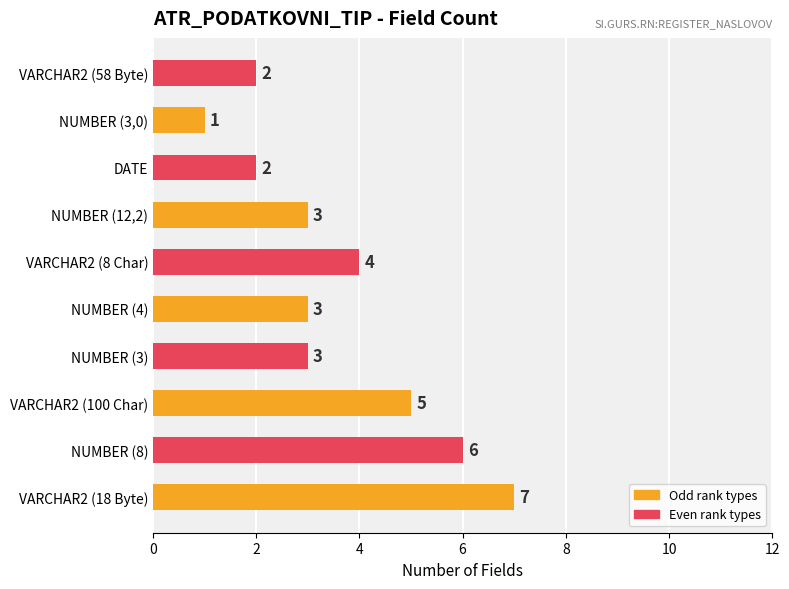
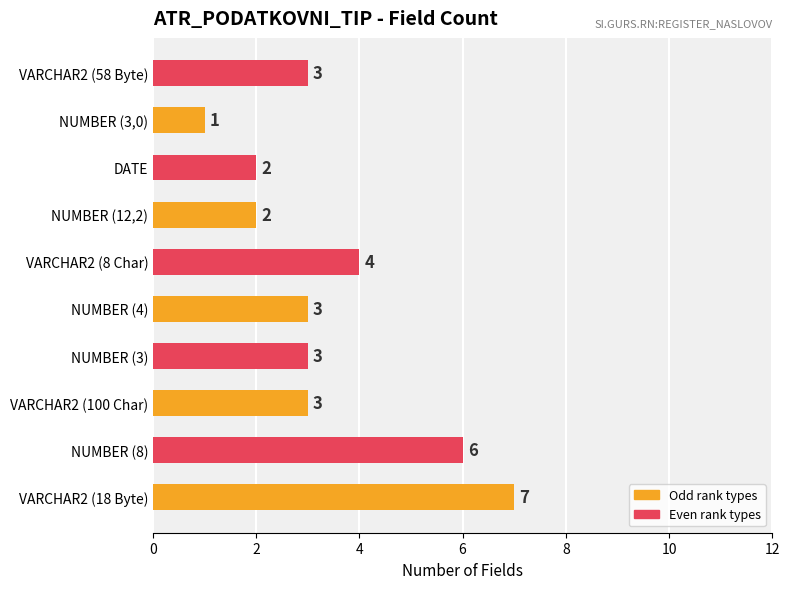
  {
-   "VARCHAR2 (58 Byte)": 2,
+   "VARCHAR2 (58 Byte)": 3,
    "NUMBER (3,0)": 1,
    "DATE": 2,
-   "NUMBER (12,2)": 3,
+   "NUMBER (12,2)": 2,
    "VARCHAR2 (8 Char)": 4,
    "NUMBER (4)": 3,
    "NUMBER (3)": 3,
-   "VARCHAR2 (100 Char)": 5,
+   "VARCHAR2 (100 Char)": 3,
    "NUMBER (8)": 6,
    "VARCHAR2 (18 Byte)": 7
  }
